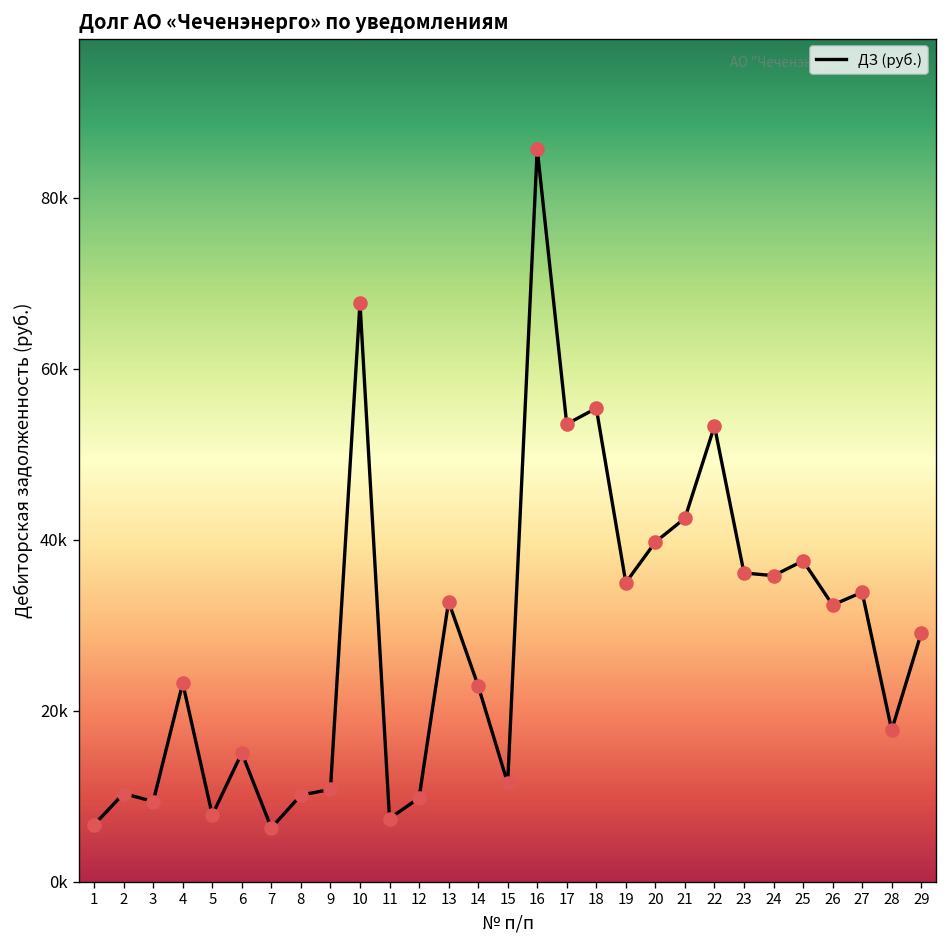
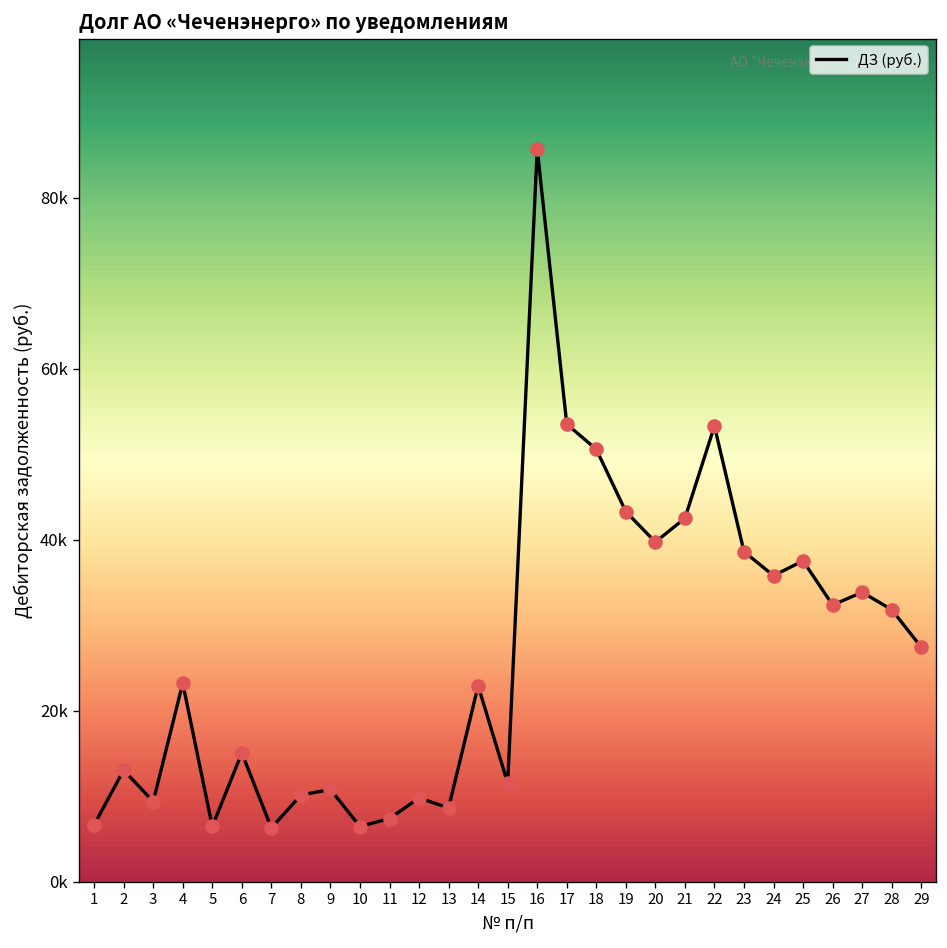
  {
    "1": 7000,
-   "2": 10000,
+   "2": 13000,
    "3": 9000,
    "4": 23000,
-   "5": 8000,
+   "5": 6000,
    "6": 15000,
    "7": 6000,
    "8": 10000,
    "9": 11000,
-   "10": 68000,
+   "10": 6000,
    "11": 7000,
    "12": 10000,
-   "13": 33000,
+   "13": 9000,
    "14": 23000,
    "15": 12000,
    "16": 86000,
    "17": 54000,
-   "18": 55000,
-   "19": 35000,
+   "18": 51000,
+   "19": 43000,
    "20": 40000,
    "21": 43000,
    "22": 53000,
-   "23": 36000,
+   "23": 39000,
    "24": 36000,
    "25": 38000,
    "26": 32000,
    "27": 34000,
-   "28": 18000,
-   "29": 29000
+   "28": 32000,
+   "29": 27000
  }
